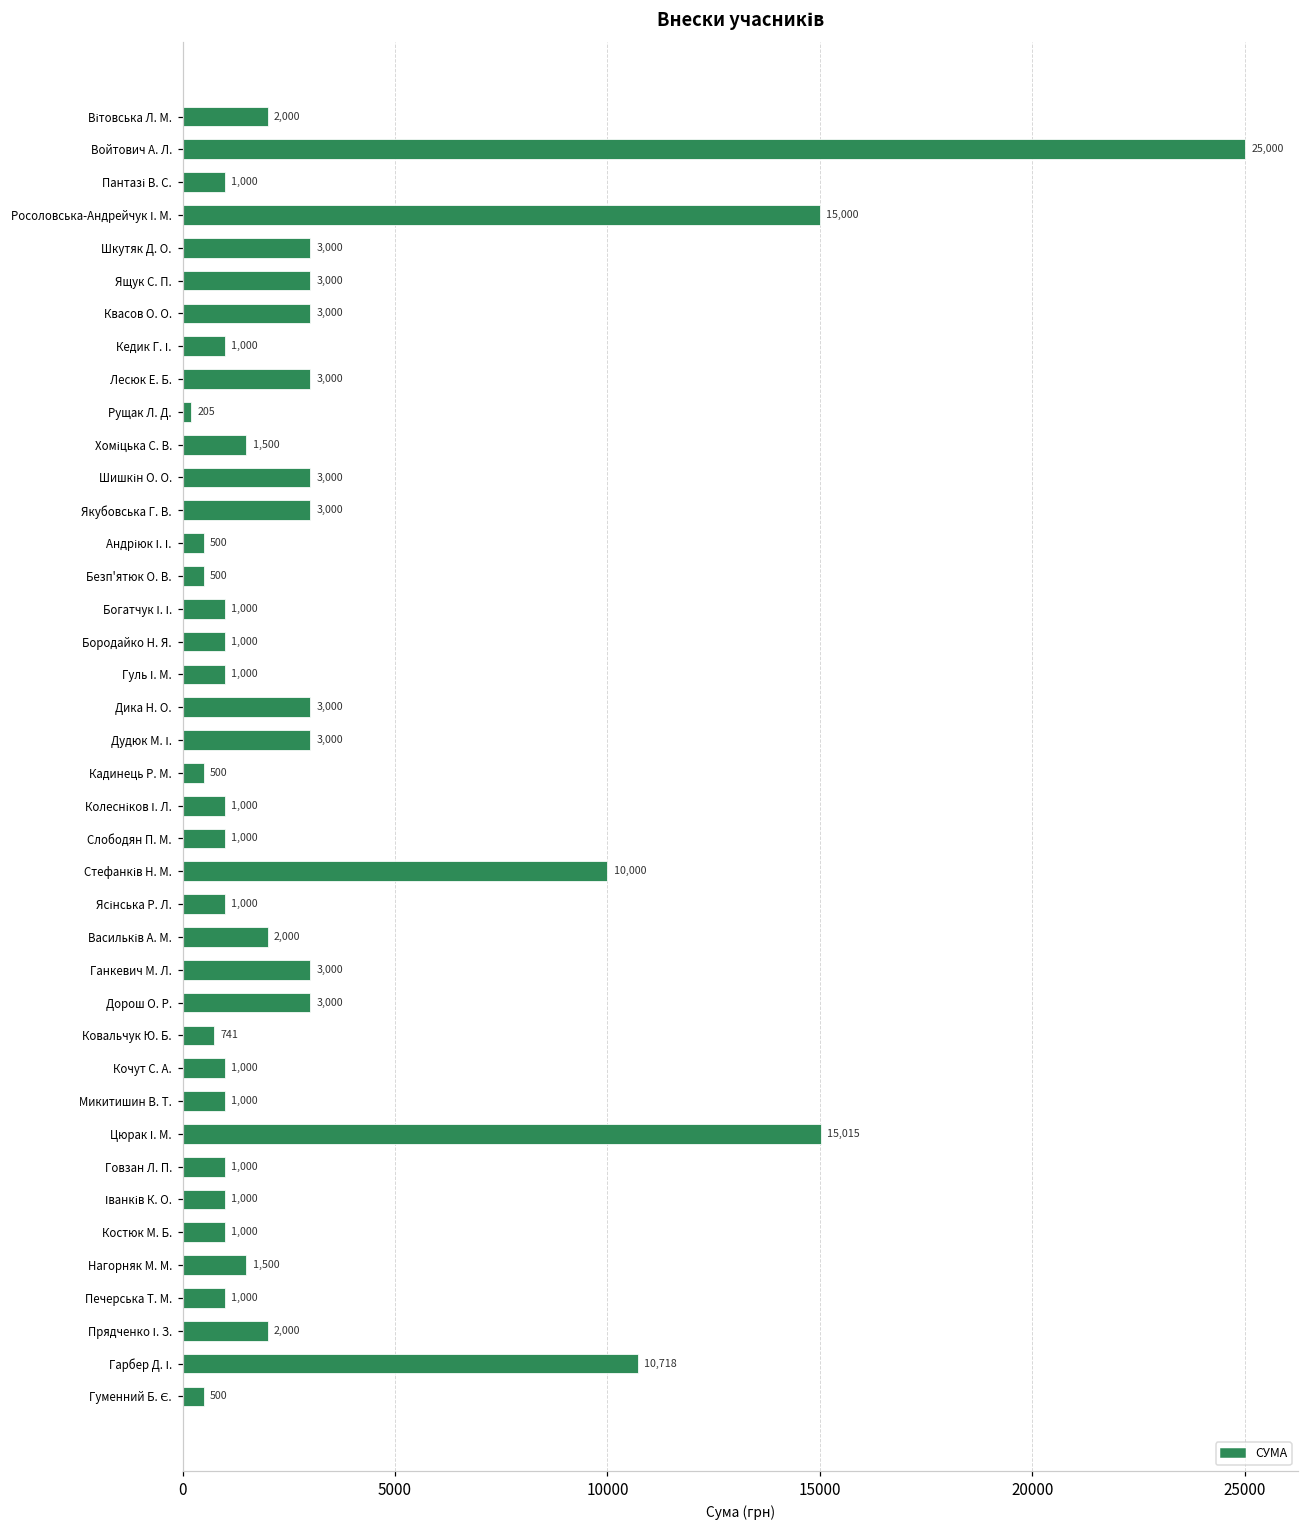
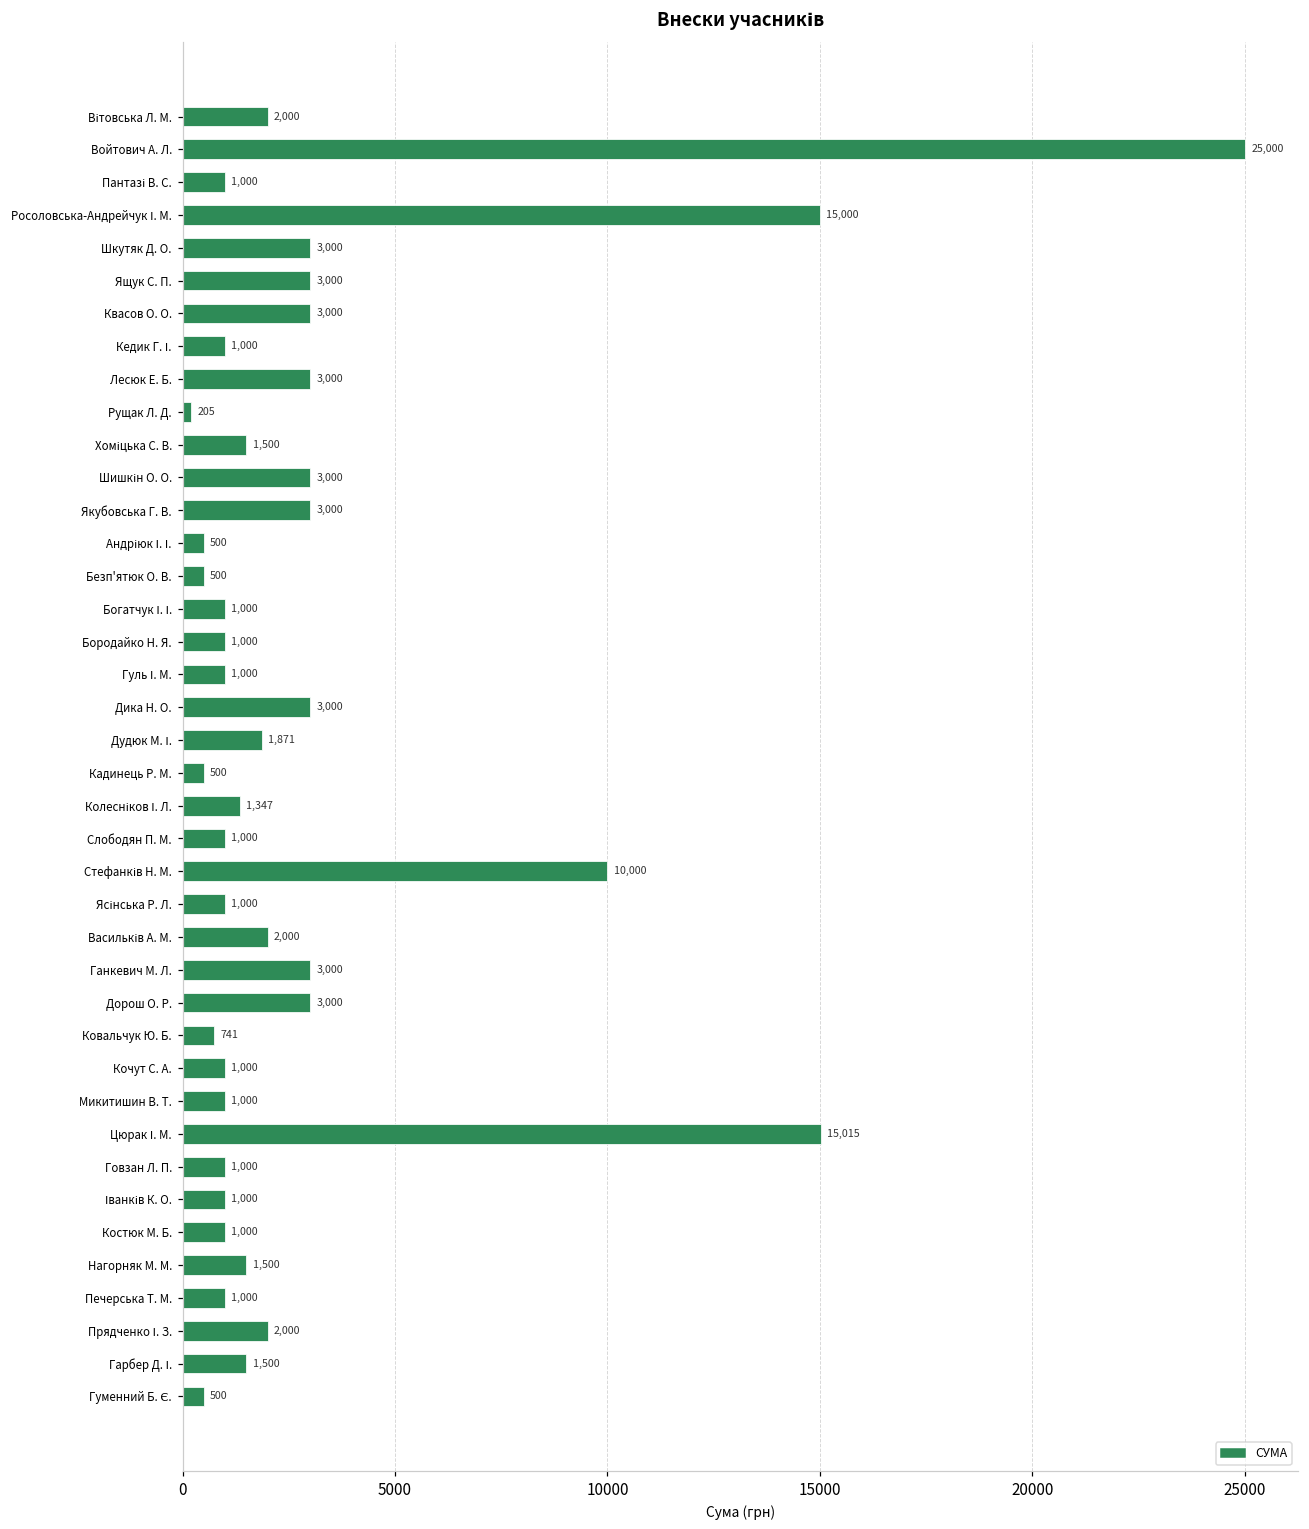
  {
    "Вітовська Л. М.": "2,000",
    "Войтович А. Л.": "25,000",
    "Пантазі В. С.": "1,000",
    "Росоловська-Андрейчук І. М.": "15,000",
    "Шкутяк Д. О.": "3,000",
    "Ящук С. П.": "3,000",
    "Квасов О. О.": "3,000",
    "Кедик Г. І.": "1,000",
    "Лесюк Е. Б.": "3,000",
    "Рущак Л. Д.": "205",
    "Хоміцька С. В.": "1,500",
    "Шишкін О. О.": "3,000",
    "Якубовська Г. В.": "3,000",
    "Андріюк І. І.": "500",
    "Безп'ятюк О. В.": "500",
    "Богатчук І. І.": "1,000",
    "Бородайко Н. Я.": "1,000",
    "Гуль І. М.": "1,000",
    "Дика Н. О.": "3,000",
-   "Дудюк М. І.": "3,000",
+   "Дудюк М. І.": "1,871",
    "Кадинець Р. М.": "500",
-   "Колесніков І. Л.": "1,000",
+   "Колесніков І. Л.": "1,347",
    "Слободян П. М.": "1,000",
    "Стефанків Н. М.": "10,000",
    "Ясінська Р. Л.": "1,000",
    "Васильків А. М.": "2,000",
    "Ганкевич М. Л.": "3,000",
    "Дорош О. Р.": "3,000",
    "Ковальчук Ю. Б.": "741",
    "Кочут С. А.": "1,000",
    "Микитишин В. Т.": "1,000",
    "Цюрак І. М.": "15,015",
    "Говзан Л. П.": "1,000",
    "Іванків К. О.": "1,000",
    "Костюк М. Б.": "1,000",
    "Нагорняк М. М.": "1,500",
    "Печерська Т. М.": "1,000",
    "Прядченко І. З.": "2,000",
-   "Гарбер Д. І.": "10,718",
+   "Гарбер Д. І.": "1,500",
    "Гуменний Б. Є.": "500"
  }
